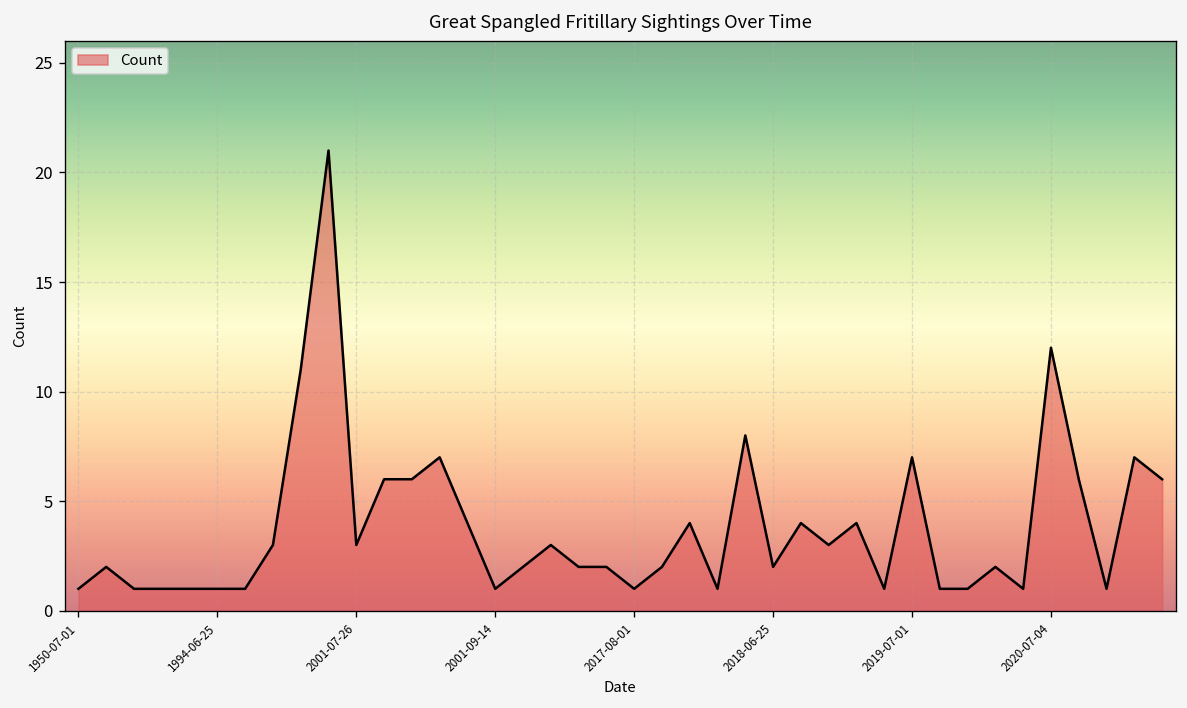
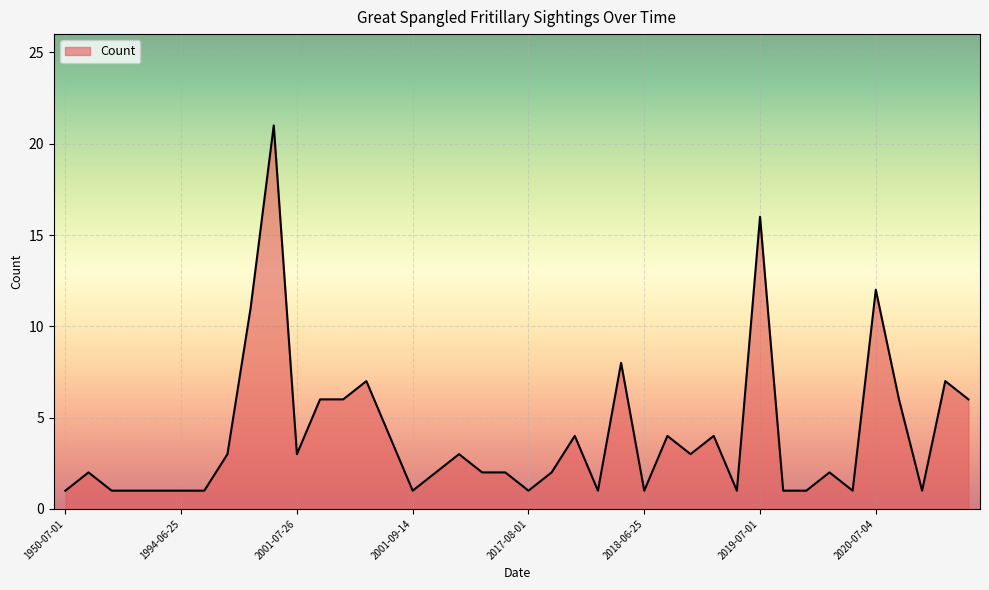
  {
    "1950-07-01": 1,
    "1994-06-25": 1,
    "2001-07-26": 3,
    "2001-09-14": 1,
    "2017-08-01": 1,
-   "2018-06-25": 2,
-   "2019-07-01": 7,
+   "2018-06-25": 1,
+   "2019-07-01": 16,
    "2020-07-04": 12
  }
